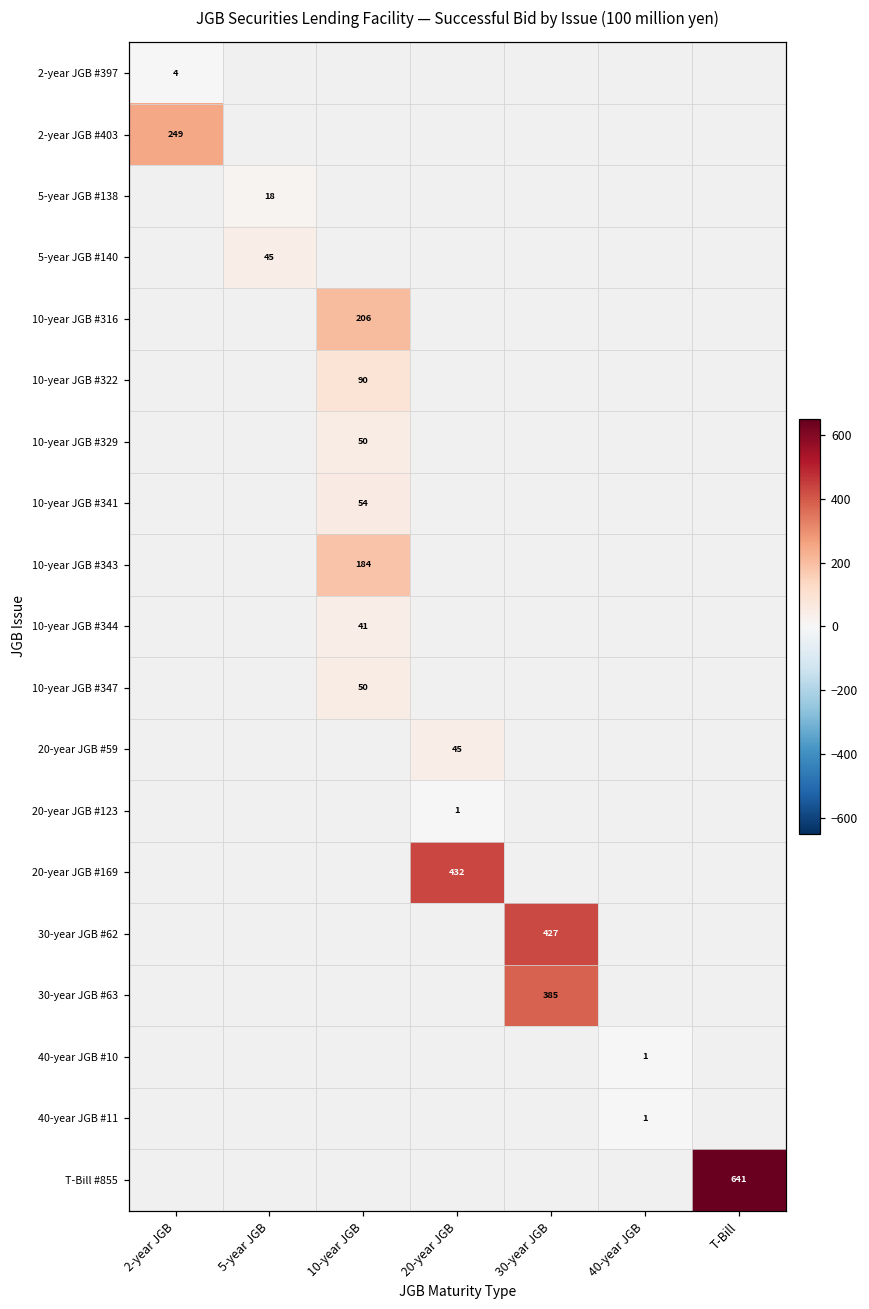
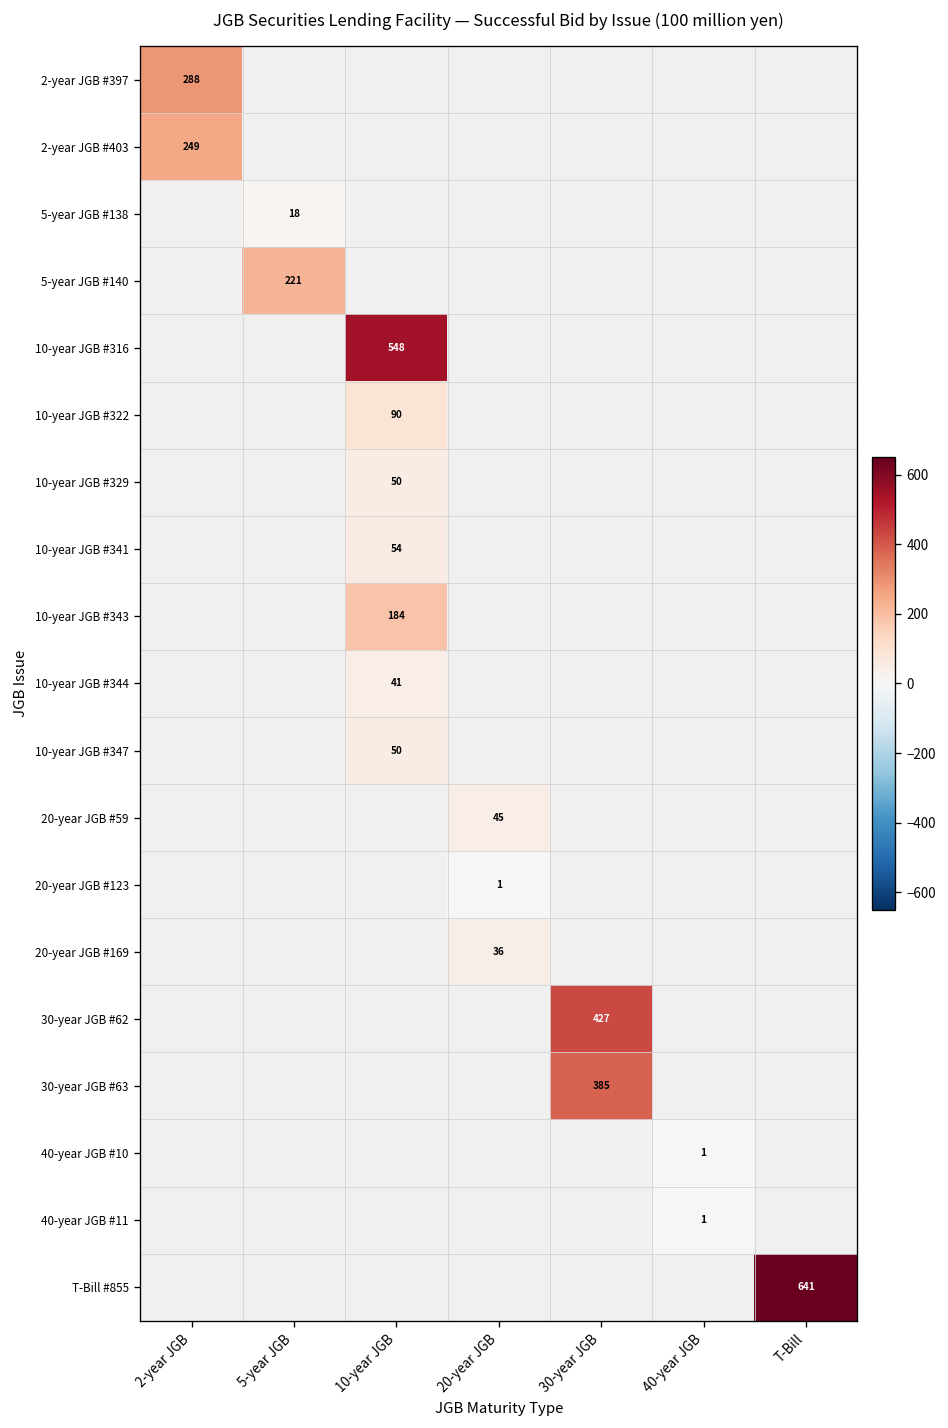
  {
    "2-year JGB #397": {
-     "2-year JGB": 4
+     "2-year JGB": 288
    },
    "2-year JGB #403": {
      "2-year JGB": 249
    },
    "5-year JGB #138": {
      "5-year JGB": 18
    },
    "5-year JGB #140": {
-     "5-year JGB": 45
+     "5-year JGB": 221
    },
    "10-year JGB #316": {
-     "10-year JGB": 206
+     "10-year JGB": 548
    },
    "10-year JGB #322": {
      "10-year JGB": 90
    },
    "10-year JGB #329": {
      "10-year JGB": 50
    },
    "10-year JGB #341": {
      "10-year JGB": 54
    },
    "10-year JGB #343": {
      "10-year JGB": 184
    },
    "10-year JGB #344": {
      "10-year JGB": 41
    },
    "10-year JGB #347": {
      "10-year JGB": 50
    },
    "20-year JGB #59": {
      "20-year JGB": 45
    },
    "20-year JGB #123": {
      "20-year JGB": 1
    },
    "20-year JGB #169": {
-     "20-year JGB": 432
+     "20-year JGB": 36
    },
    "30-year JGB #62": {
      "30-year JGB": 427
    },
    "30-year JGB #63": {
      "30-year JGB": 385
    },
    "40-year JGB #10": {
      "40-year JGB": 1
    },
    "40-year JGB #11": {
      "40-year JGB": 1
    },
    "T-Bill #855": {
      "T-Bill": 641
    }
  }
